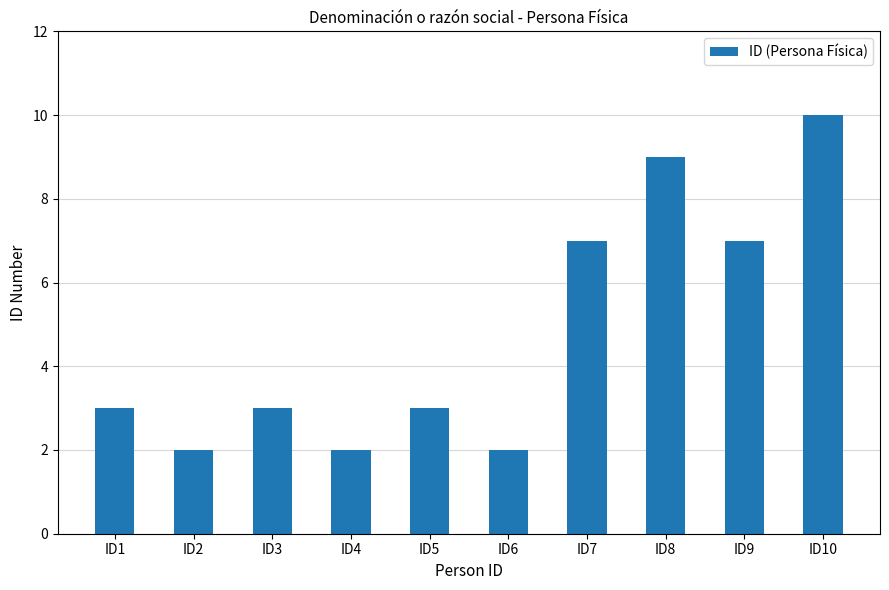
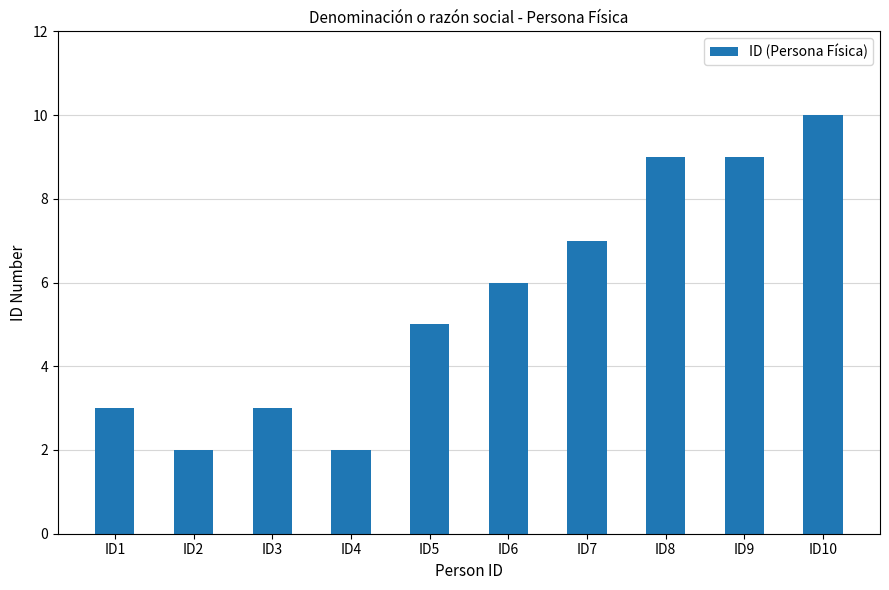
  {
    "ID1": 3,
    "ID2": 2,
    "ID3": 3,
    "ID4": 2,
-   "ID5": 3,
-   "ID6": 2,
+   "ID5": 5,
+   "ID6": 6,
    "ID7": 7,
    "ID8": 9,
-   "ID9": 7,
+   "ID9": 9,
    "ID10": 10
  }
